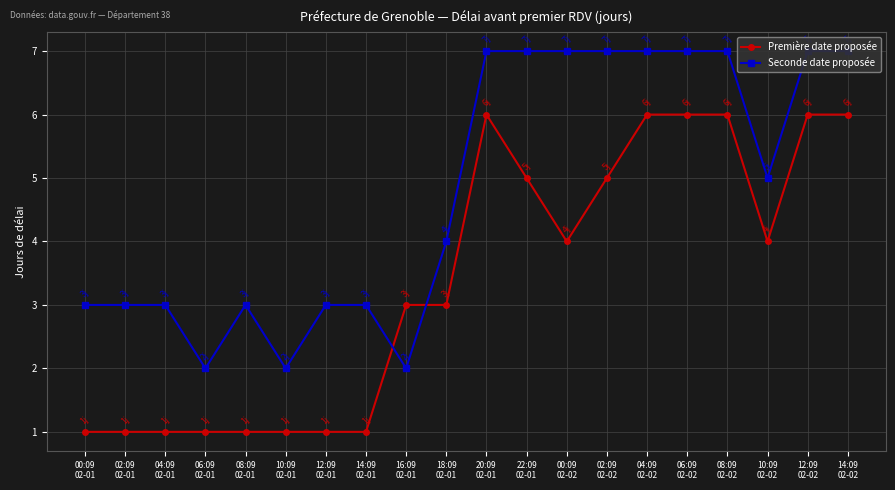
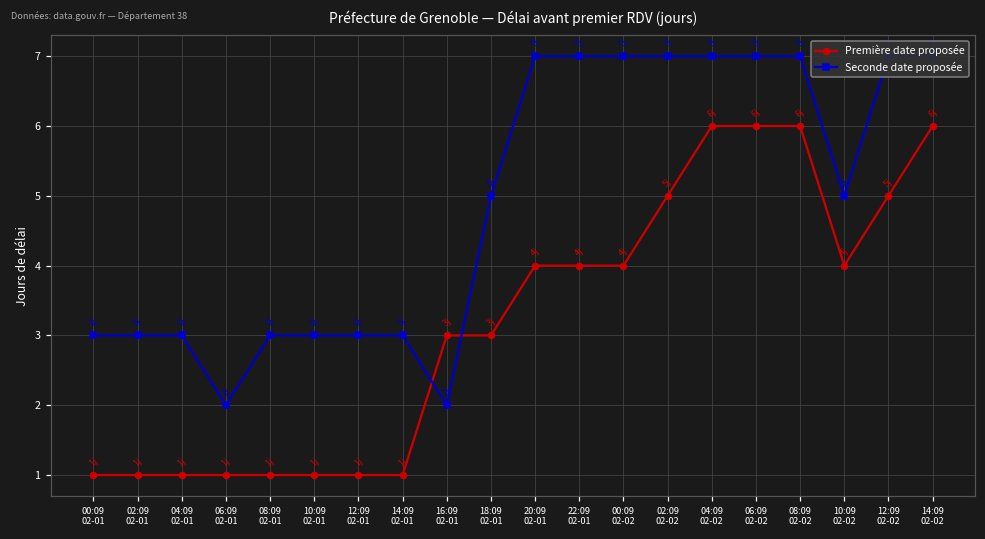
  {
    "Première date proposée": {
      "00:09 02-01": "1j",
      "02:09 02-01": "1j",
      "04:09 02-01": "1j",
      "06:09 02-01": "1j",
      "08:09 02-01": "1j",
      "10:09 02-01": "1j",
      "12:09 02-01": "1j",
      "14:09 02-01": "1j",
      "16:09 02-01": "3j",
      "18:09 02-01": "3j",
-     "20:09 02-01": "6j",
-     "22:09 02-01": "5j",
+     "20:09 02-01": "4j",
+     "22:09 02-01": "4j",
      "00:09 02-02": "4j",
      "02:09 02-02": "5j",
      "04:09 02-02": "6j",
      "06:09 02-02": "6j",
      "08:09 02-02": "6j",
      "10:09 02-02": "4j",
-     "12:09 02-02": "6j",
+     "12:09 02-02": "5j",
      "14:09 02-02": "6j"
    },
    "Seconde date proposée": {
      "00:09 02-01": "3j",
      "02:09 02-01": "3j",
      "04:09 02-01": "3j",
      "06:09 02-01": "2j",
      "08:09 02-01": "3j",
-     "10:09 02-01": "2j",
+     "10:09 02-01": "3j",
      "12:09 02-01": "3j",
      "14:09 02-01": "3j",
      "16:09 02-01": "2j",
-     "18:09 02-01": "4j",
+     "18:09 02-01": "5j",
      "20:09 02-01": "7j",
      "22:09 02-01": "7j",
      "00:09 02-02": "7j",
      "02:09 02-02": "7j",
      "04:09 02-02": "7j",
      "06:09 02-02": "7j",
      "08:09 02-02": "7j",
      "10:09 02-02": "5j"
    }
  }
